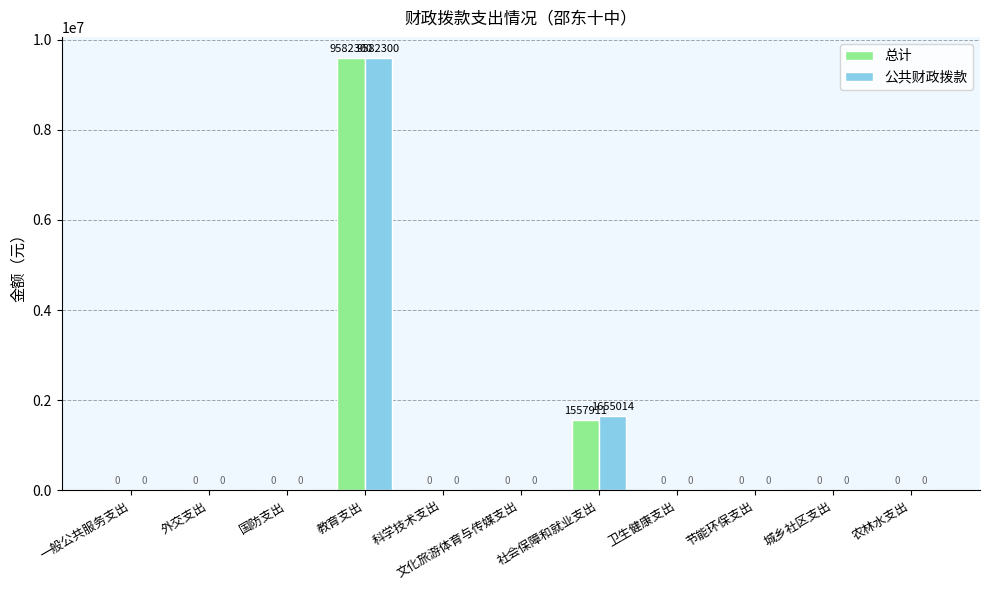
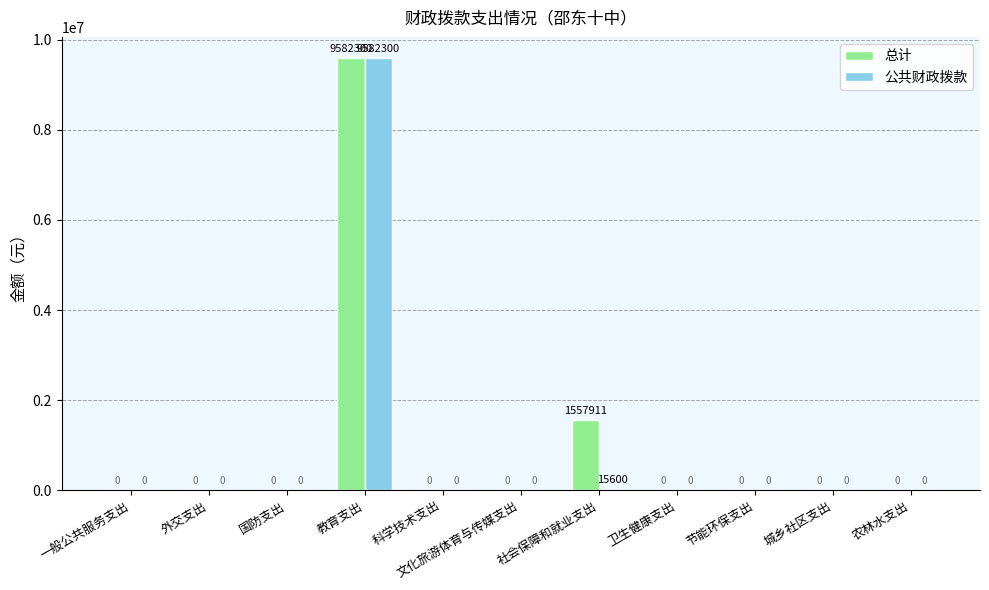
  {
    "总计": {
      "一般公共服务支出": 0,
      "外交支出": 0,
      "国防支出": 0,
      "科学技术支出": 0,
      "文化旅游体育与传媒支出": 0,
      "社会保障和就业支出": 1557911,
      "卫生健康支出": 0,
      "节能环保支出": 0,
      "城乡社区支出": 0,
      "农林水支出": 0
    },
    "公共财政拨款": {
      "一般公共服务支出": 0,
      "外交支出": 0,
      "国防支出": 0,
      "科学技术支出": 0,
      "文化旅游体育与传媒支出": 0,
-     "社会保障和就业支出": 1655014,
+     "社会保障和就业支出": 15600,
      "卫生健康支出": 0,
      "节能环保支出": 0,
      "城乡社区支出": 0,
      "农林水支出": 0
    }
  }
